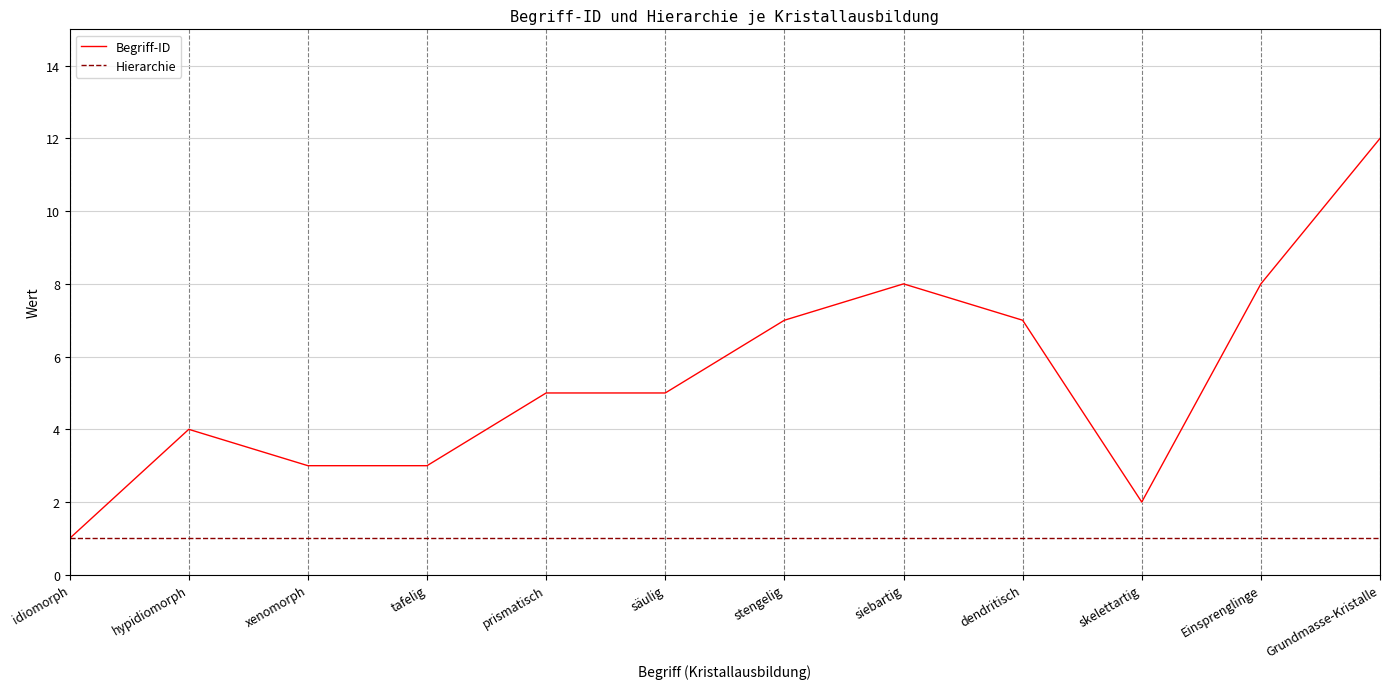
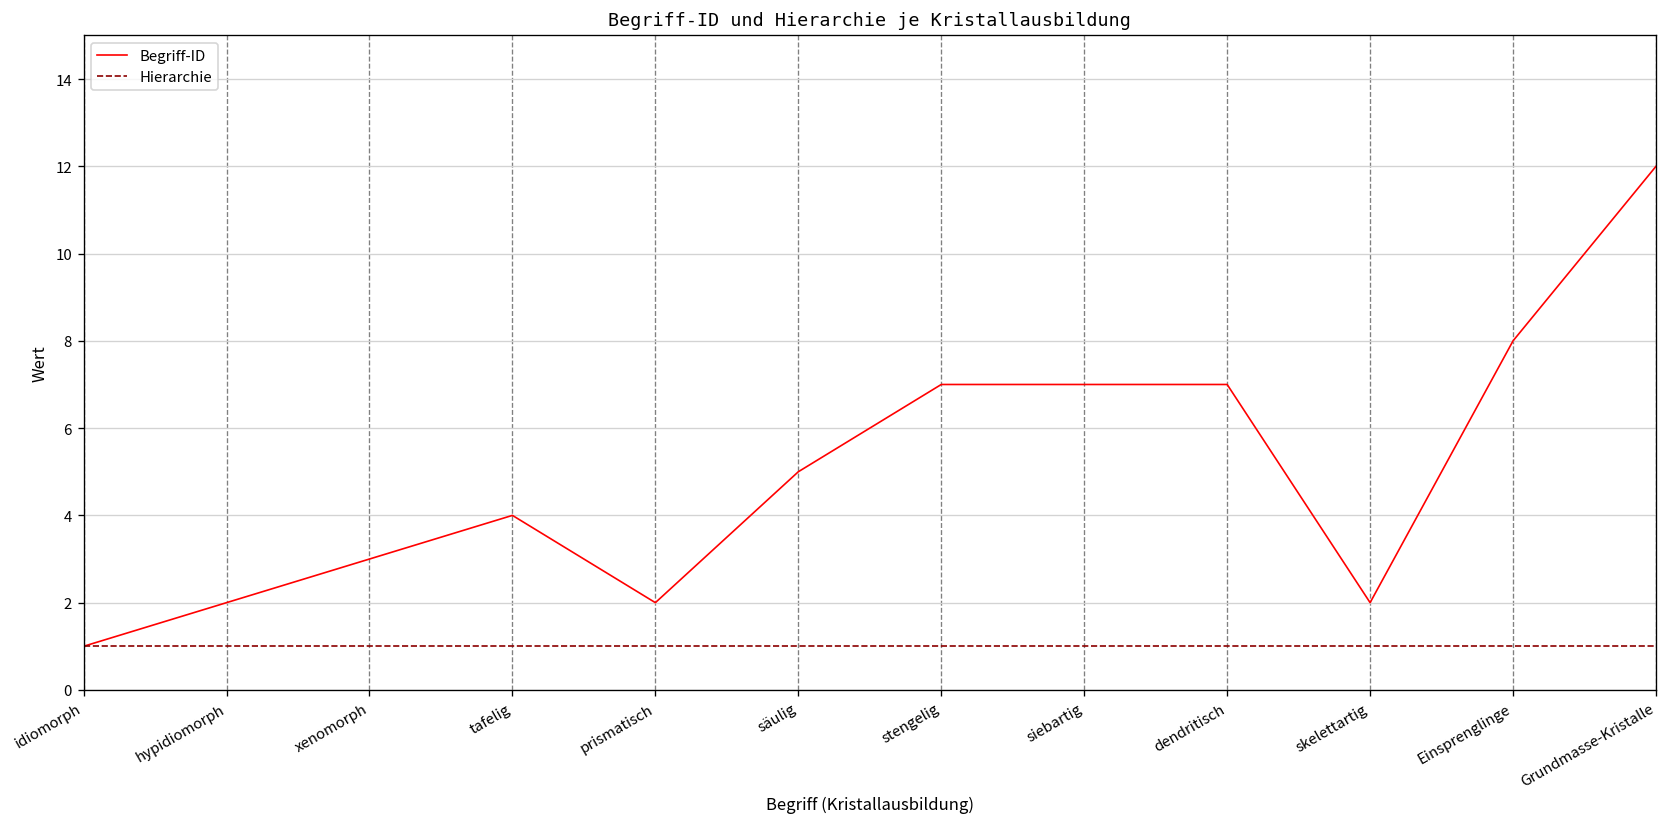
  {
    "Begriff-ID": {
-     "hypidiomorph": 4,
+     "hypidiomorph": 2,
      "xenomorph": 3,
-     "tafelig": 3,
-     "prismatisch": 5,
+     "tafelig": 4,
+     "prismatisch": 2,
      "säulig": 5,
      "stengelig": 7,
-     "siebartig": 8,
+     "siebartig": 7,
      "dendritisch": 7,
      "skelettartig": 2,
      "Einsprenglinge": 8,
      "Grundmasse-Kristalle": 12
    },
    "Hierarchie": {
      "hypidiomorph": 1,
      "xenomorph": 1,
      "tafelig": 1,
      "prismatisch": 1,
      "säulig": 1,
      "stengelig": 1,
      "siebartig": 1,
      "dendritisch": 1,
      "skelettartig": 1,
      "Einsprenglinge": 1,
      "Grundmasse-Kristalle": 1
    }
  }
